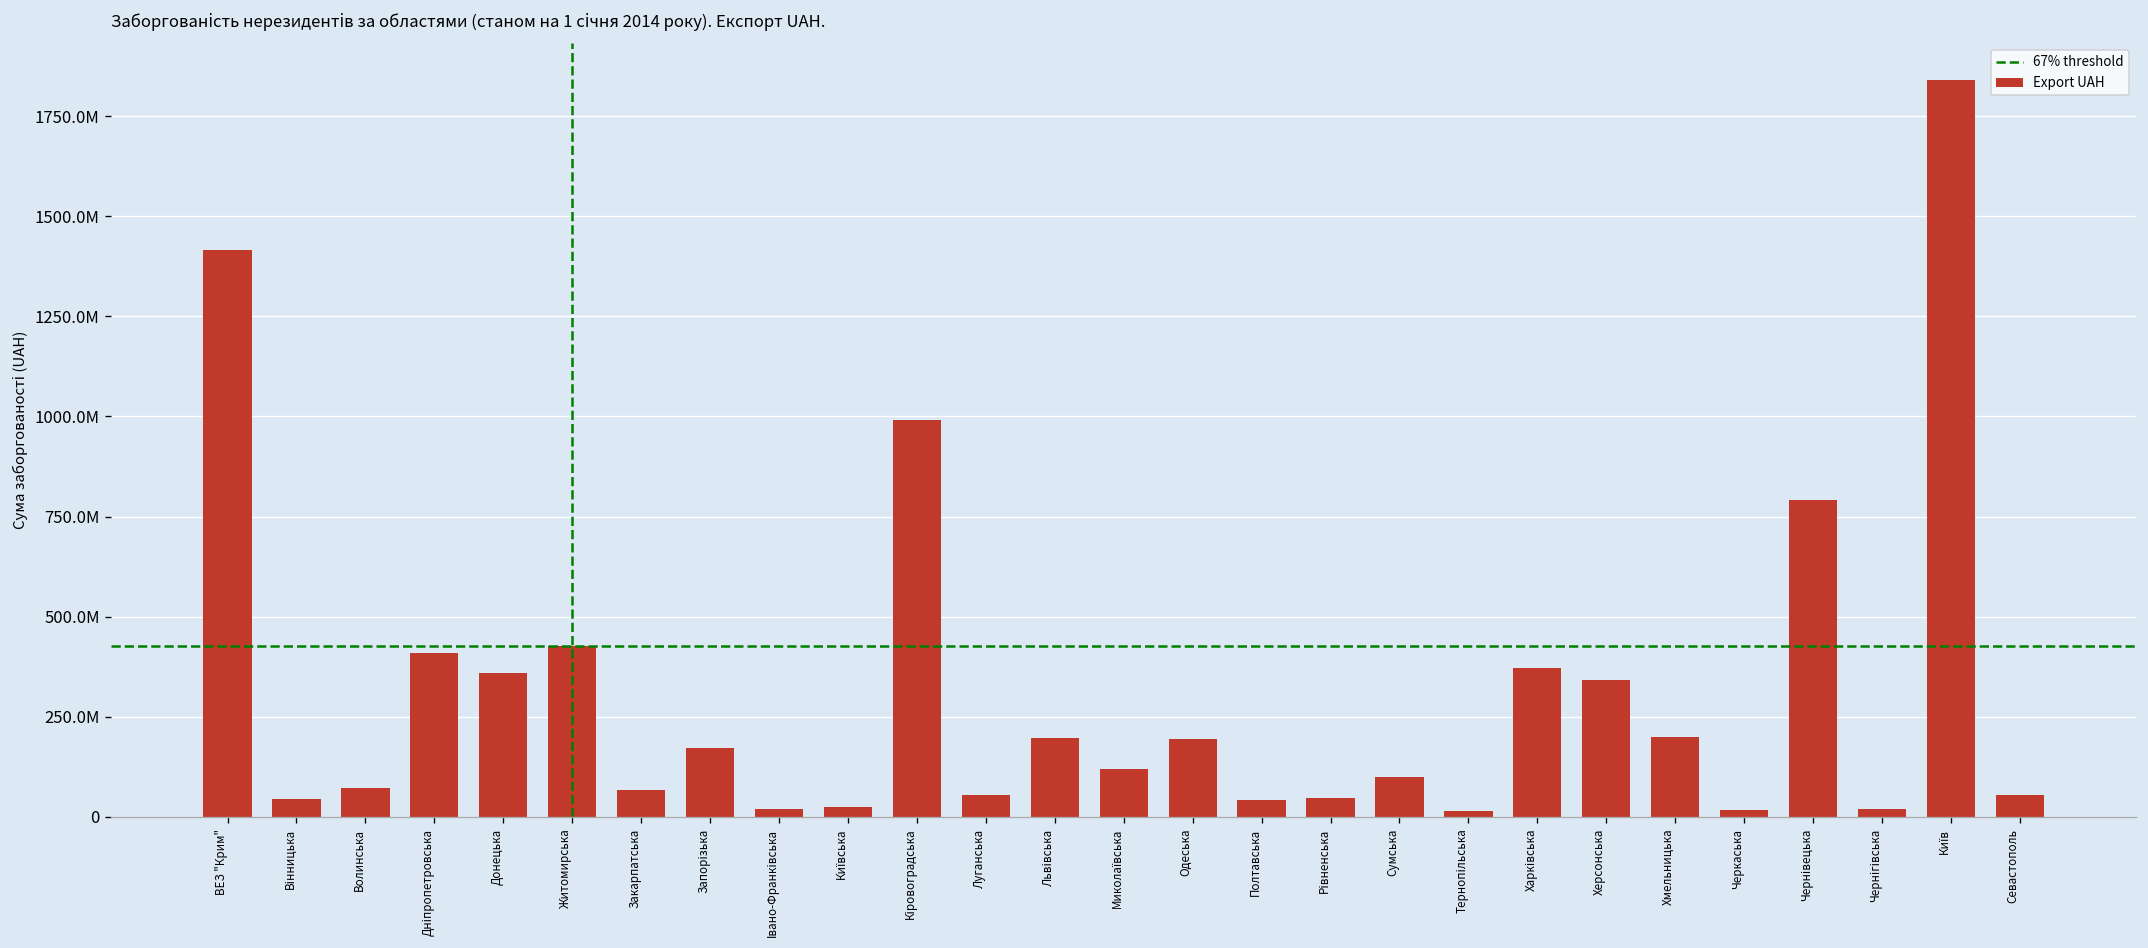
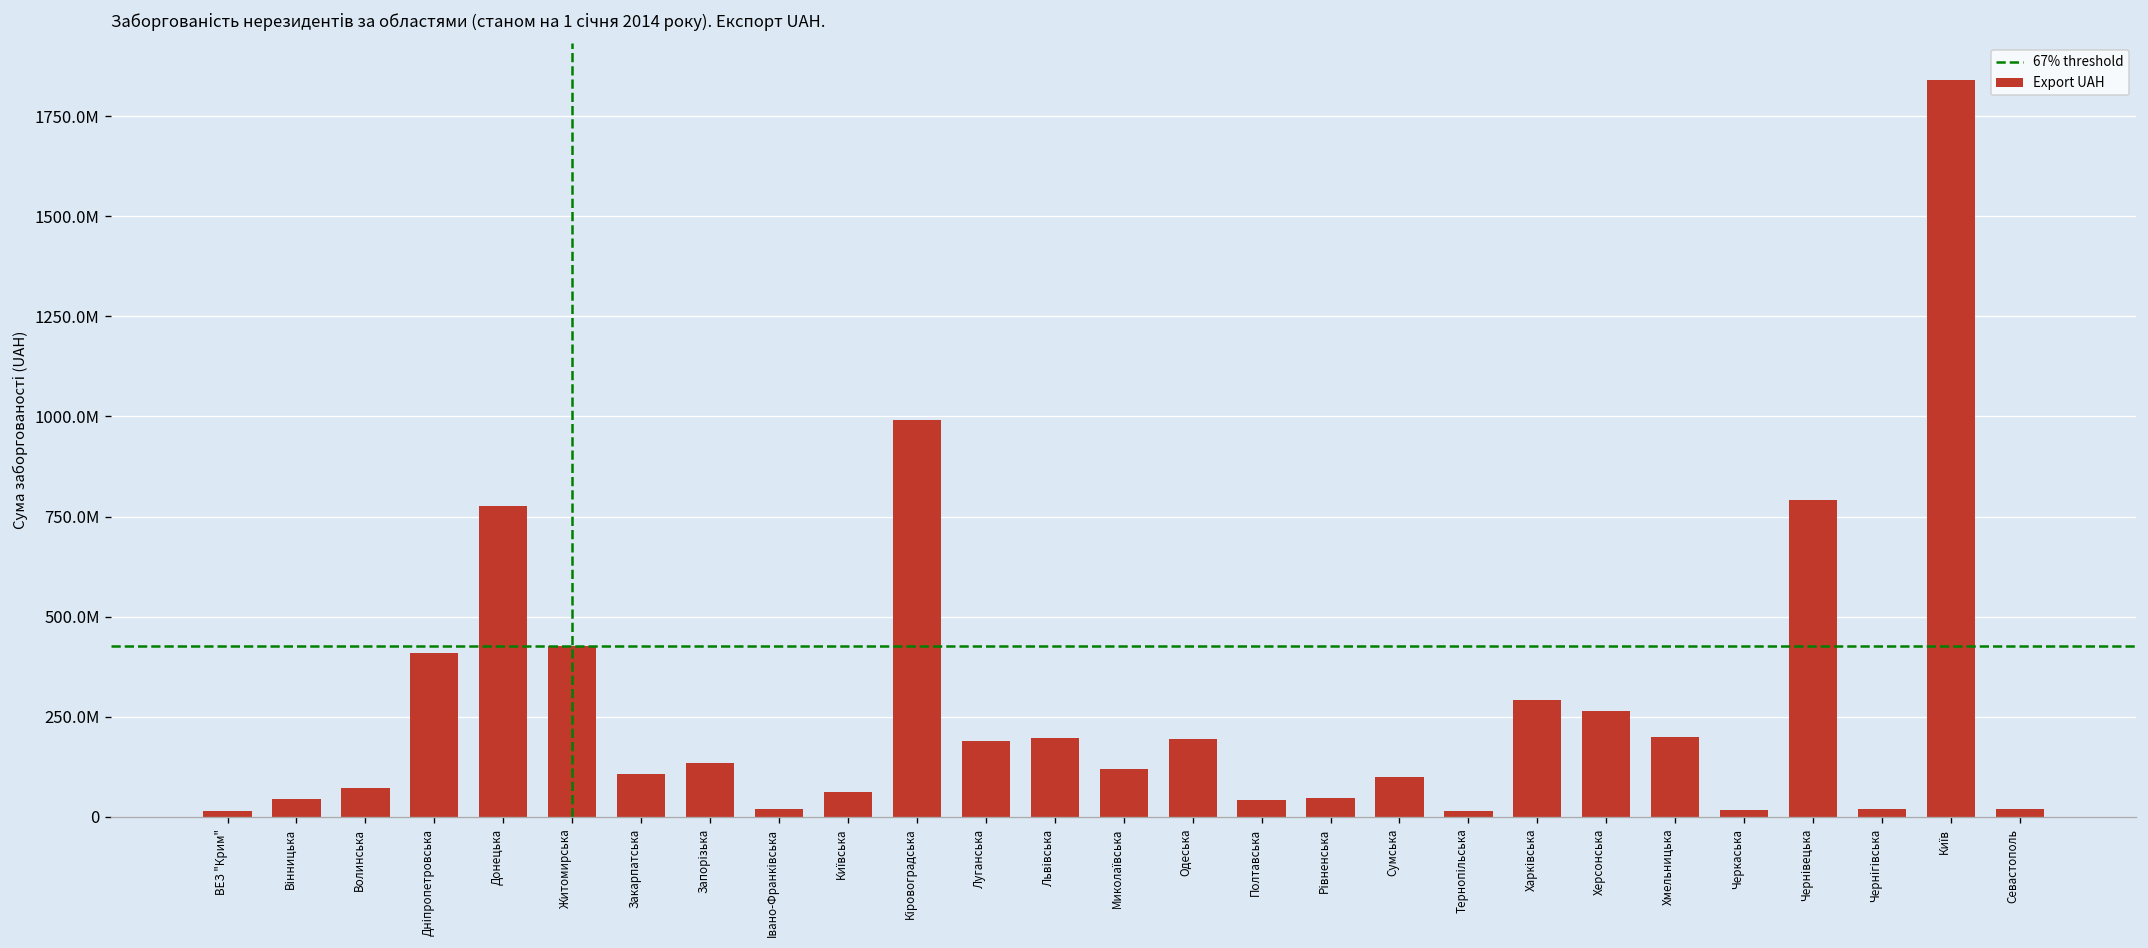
  {
-   "ВЕЗ \"Крим\"": 1420000000,
+   "ВЕЗ \"Крим\"": 20000000,
    "Вінницька": 40000000,
    "Волинська": 70000000,
    "Дніпропетровська": 410000000,
-   "Донецька": 360000000,
+   "Донецька": 780000000,
    "Житомирська": 430000000,
-   "Закарпатська": 70000000,
-   "Запорізька": 170000000,
+   "Закарпатська": 110000000,
+   "Запорізька": 130000000,
    "Івано-Франківська": 20000000,
-   "Київська": 30000000,
+   "Київська": 60000000,
    "Кіровоградська": 990000000,
-   "Луганська": 50000000,
+   "Луганська": 190000000,
    "Львівська": 200000000,
    "Миколаївська": 120000000,
    "Одеська": 200000000,
    "Полтавська": 40000000,
    "Рівненська": 50000000,
    "Сумська": 100000000,
    "Тернопільська": 10000000,
-   "Харківська": 370000000,
-   "Херсонська": 340000000,
+   "Харківська": 290000000,
+   "Херсонська": 260000000,
    "Хмельницька": 200000000,
    "Черкаська": 20000000,
    "Чернівецька": 790000000,
    "Чернігівська": 20000000,
    "Київ": 1840000000,
-   "Севастополь": 60000000
+   "Севастополь": 20000000
  }
